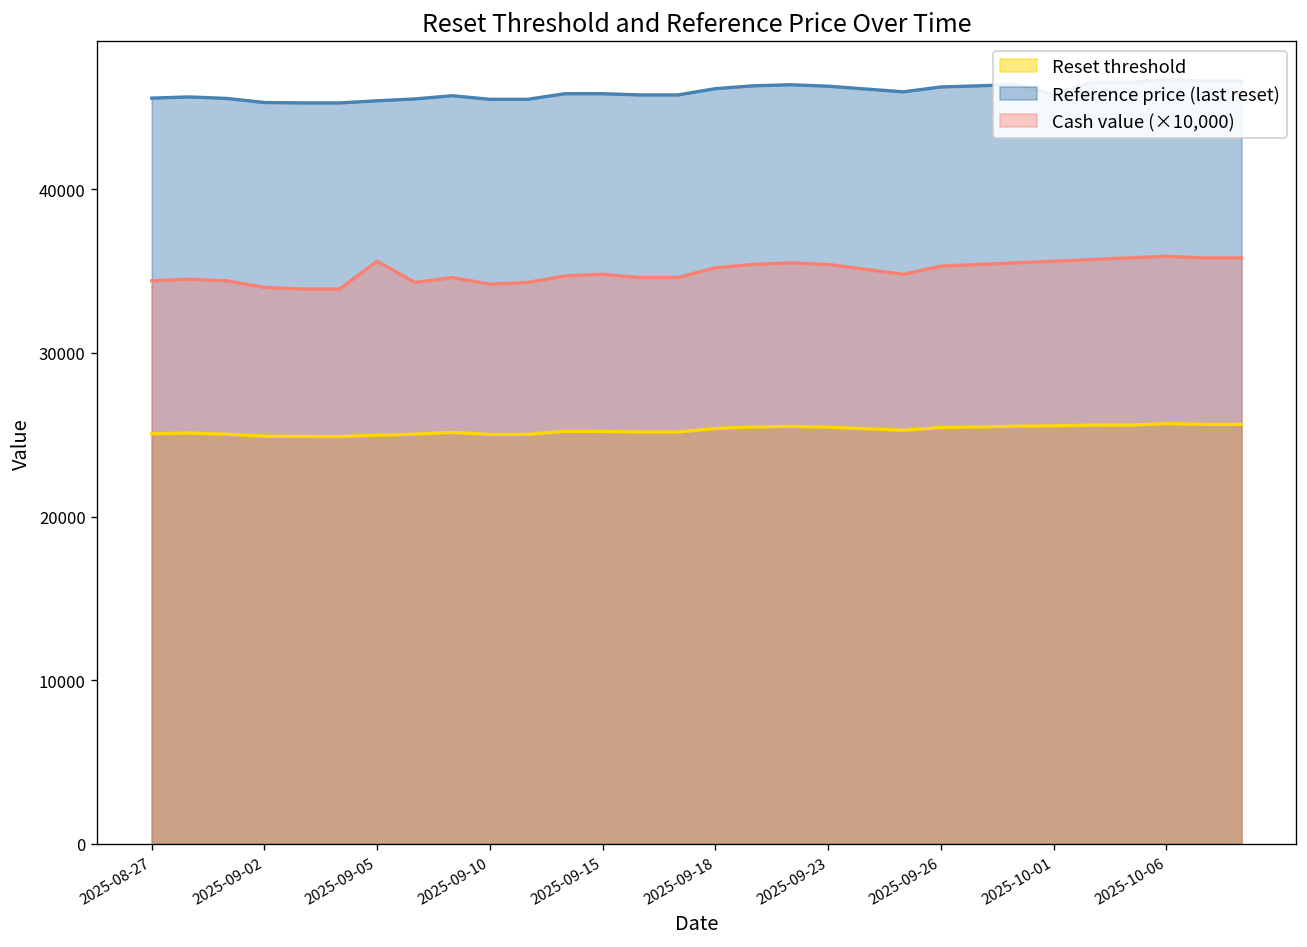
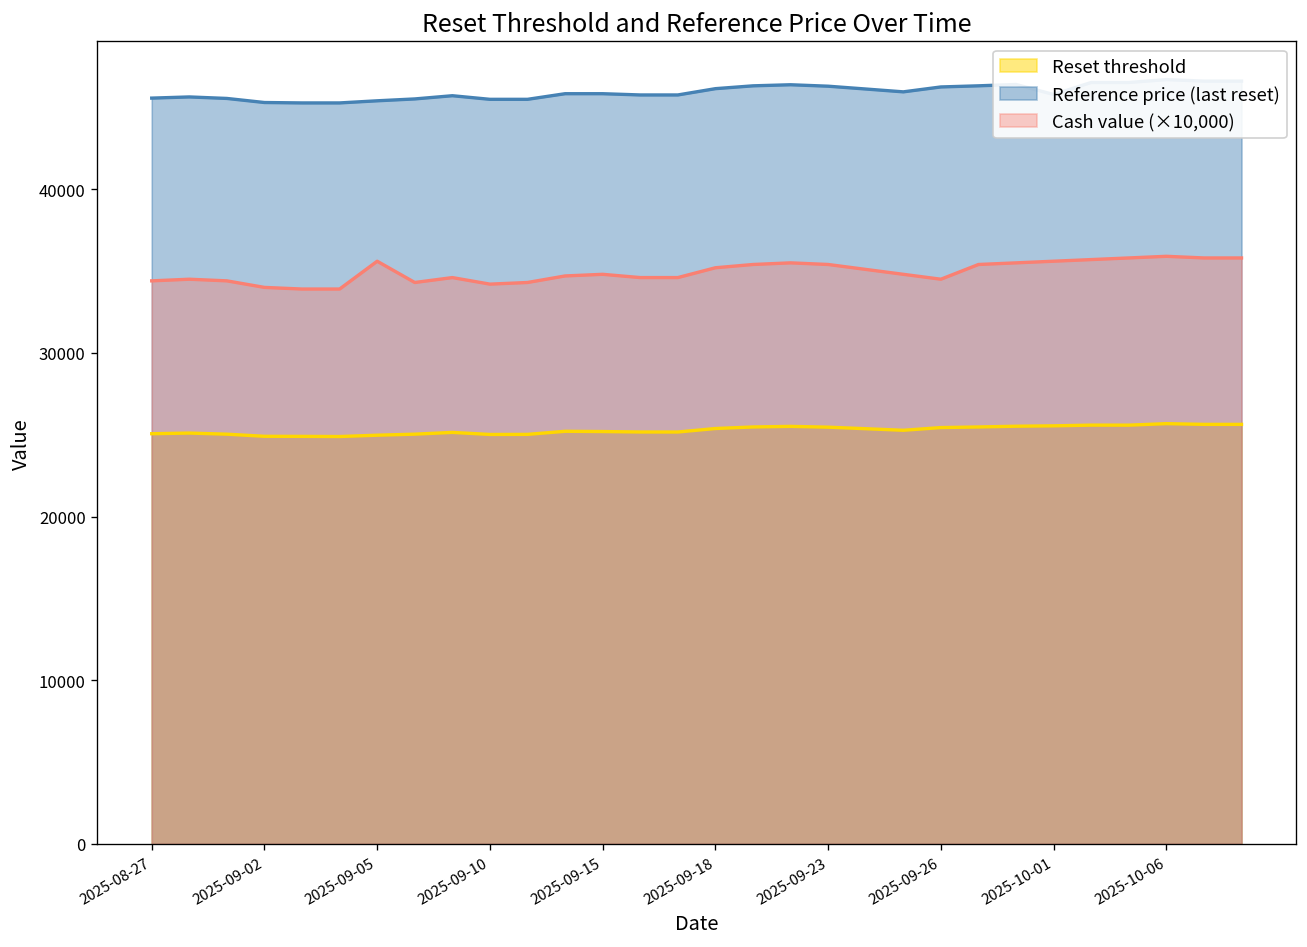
  {
    "Reset threshold": {
      "2025-08-27": 25100,
      "2025-09-02": 24900,
      "2025-09-05": 25000,
      "2025-09-10": 25000,
      "2025-09-15": 25200,
      "2025-09-18": 25400,
      "2025-09-23": 25500,
      "2025-09-26": 25400,
      "2025-10-01": 25500,
      "2025-10-06": 25700
    },
    "Reference price (last reset)": {
      "2025-08-27": 45600,
      "2025-09-02": 45300,
      "2025-09-05": 45400,
      "2025-09-10": 45500,
      "2025-09-15": 45800,
      "2025-09-18": 46100,
      "2025-09-23": 46300,
      "2025-09-26": 46200
    },
    "Cash value (×10,000)": {
      "2025-08-27": 34400,
      "2025-09-02": 34000,
      "2025-09-05": 35600,
      "2025-09-10": 34200,
      "2025-09-15": 34800,
      "2025-09-18": 35200,
      "2025-09-23": 35400,
-     "2025-09-26": 35300,
+     "2025-09-26": 34500,
      "2025-10-01": 35600,
      "2025-10-06": 35900
    }
  }
